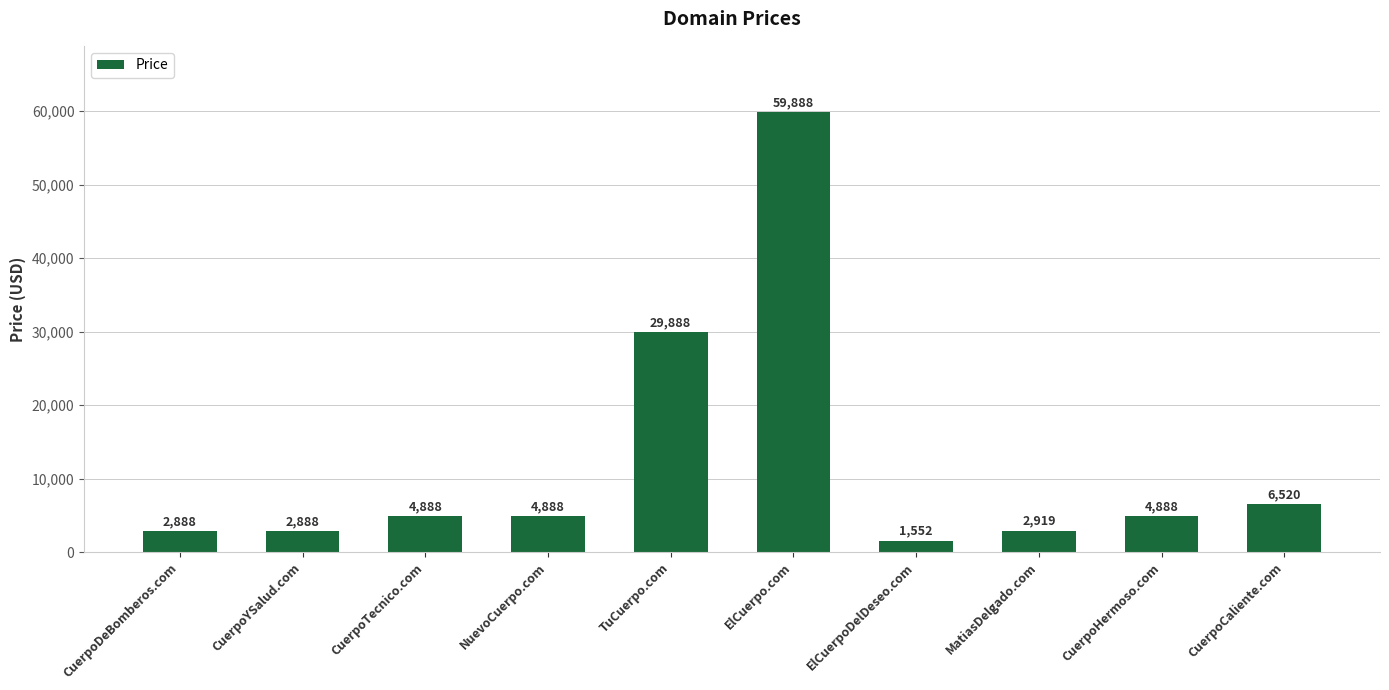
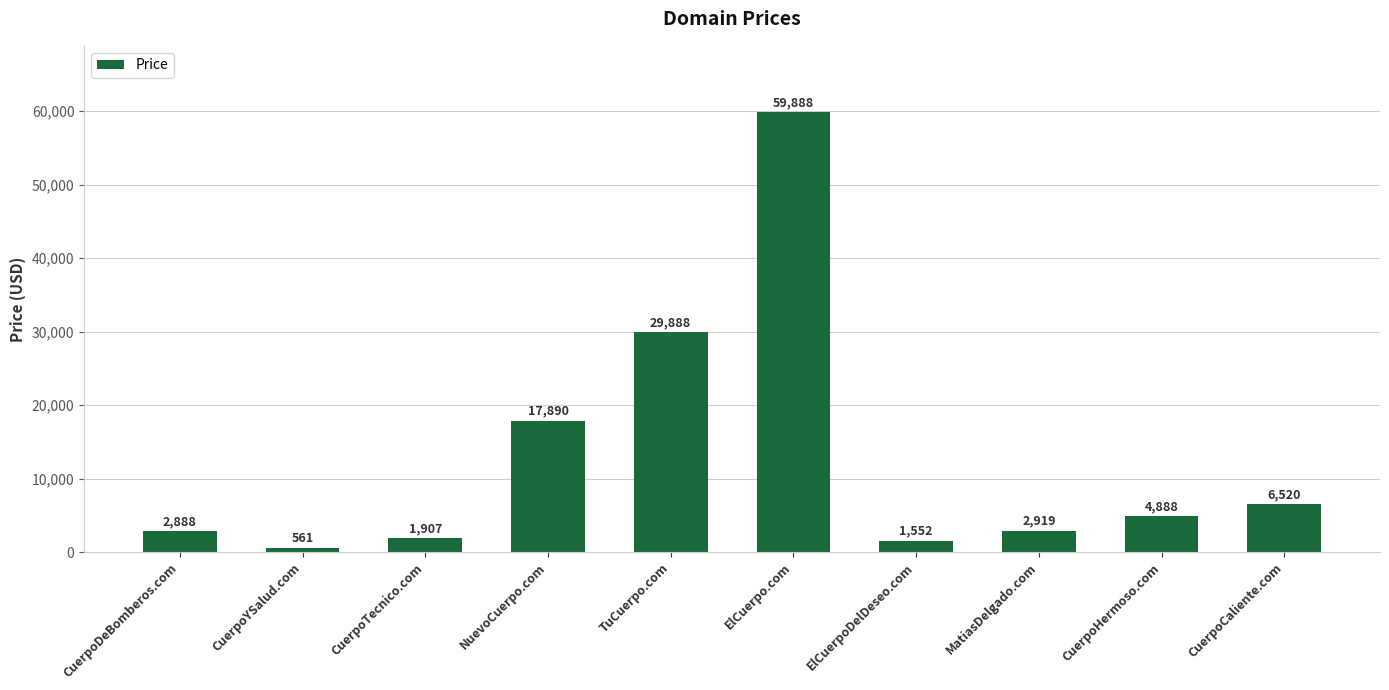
  {
    "CuerpoDeBomberos.com": "2,888",
-   "CuerpoYSalud.com": "2,888",
-   "CuerpoTecnico.com": "4,888",
-   "NuevoCuerpo.com": "4,888",
+   "CuerpoYSalud.com": "561",
+   "CuerpoTecnico.com": "1,907",
+   "NuevoCuerpo.com": "17,890",
    "TuCuerpo.com": "29,888",
    "ElCuerpo.com": "59,888",
    "ElCuerpoDelDeseo.com": "1,552",
    "MatiasDelgado.com": "2,919",
    "CuerpoHermoso.com": "4,888",
    "CuerpoCaliente.com": "6,520"
  }
